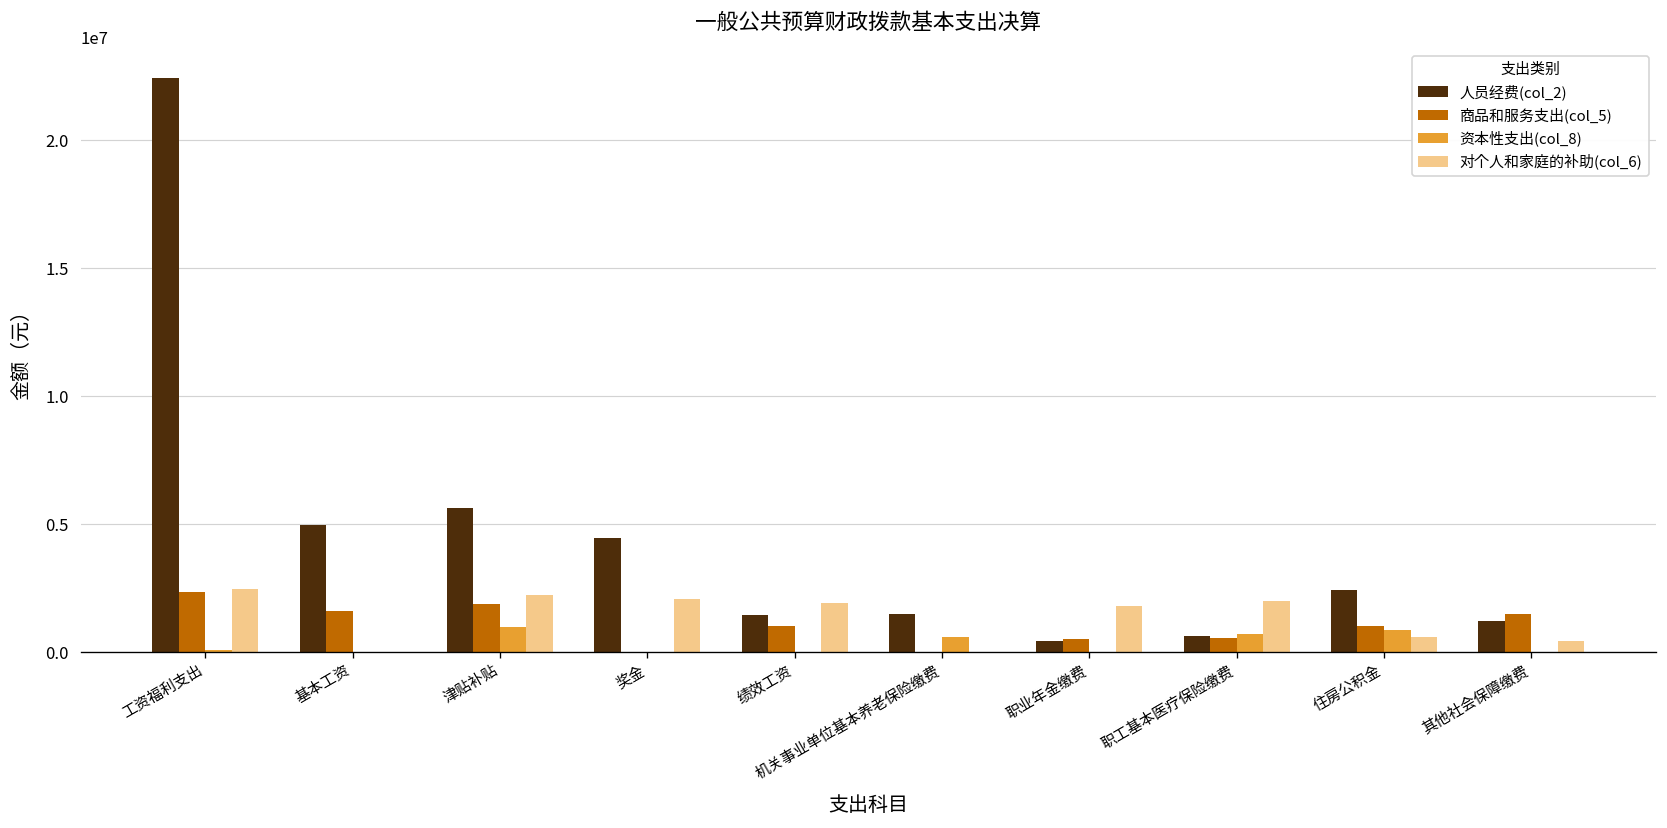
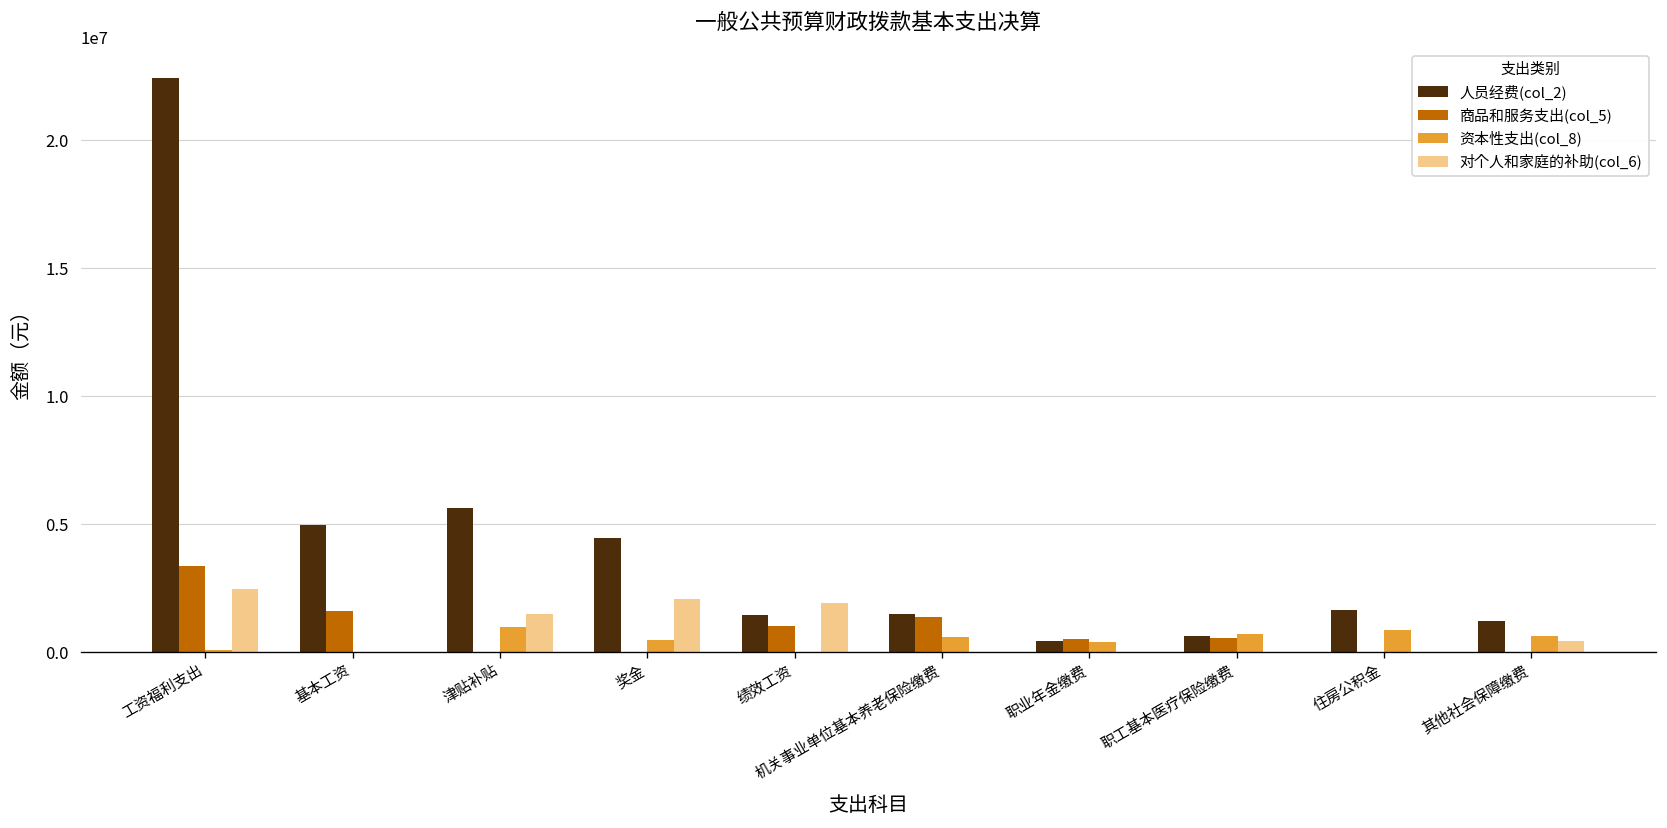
  {
    "人员经费(col_2)": {
      "工资福利支出": 22400000,
      "基本工资": 5000000,
      "津贴补贴": 5600000,
      "奖金": 4500000,
      "绩效工资": 1400000,
      "机关事业单位基本养老保险缴费": 1500000,
      "职业年金缴费": 400000,
      "职工基本医疗保险缴费": 600000,
-     "住房公积金": 2400000,
+     "住房公积金": 1600000,
      "其他社会保障缴费": 1200000
    },
    "商品和服务支出(col_5)": {
-     "工资福利支出": 2300000,
+     "工资福利支出": 3400000,
      "基本工资": 1600000,
-     "津贴补贴": 1900000,
+     "津贴补贴": 0,
      "奖金": 0,
      "绩效工资": 1000000,
-     "机关事业单位基本养老保险缴费": 0,
+     "机关事业单位基本养老保险缴费": 1400000,
      "职业年金缴费": 500000,
      "职工基本医疗保险缴费": 500000,
-     "住房公积金": 1000000,
-     "其他社会保障缴费": 1500000
+     "住房公积金": 0,
+     "其他社会保障缴费": 0
    },
    "资本性支出(col_8)": {
      "基本工资": 0,
      "津贴补贴": 1000000,
-     "奖金": 0,
+     "奖金": 500000,
      "绩效工资": 0,
      "机关事业单位基本养老保险缴费": 600000,
-     "职业年金缴费": 0,
+     "职业年金缴费": 400000,
      "职工基本医疗保险缴费": 700000,
      "住房公积金": 900000,
-     "其他社会保障缴费": 0
+     "其他社会保障缴费": 600000
    },
    "对个人和家庭的补助(col_6)": {
      "工资福利支出": 2500000,
      "基本工资": 0,
-     "津贴补贴": 2200000,
+     "津贴补贴": 1500000,
      "奖金": 2100000,
      "绩效工资": 1900000,
      "机关事业单位基本养老保险缴费": 0,
-     "职业年金缴费": 1800000,
-     "职工基本医疗保险缴费": 2000000,
-     "住房公积金": 600000,
+     "职业年金缴费": 0,
+     "职工基本医疗保险缴费": 0,
+     "住房公积金": 0,
      "其他社会保障缴费": 500000
    }
  }
